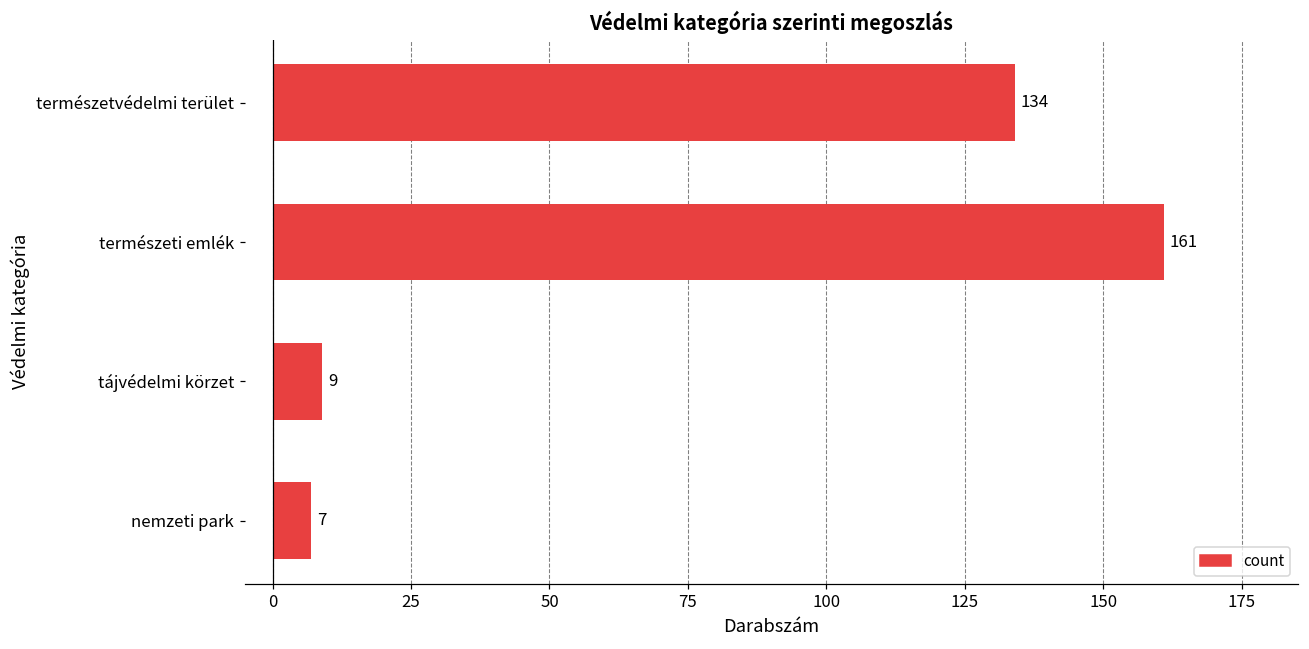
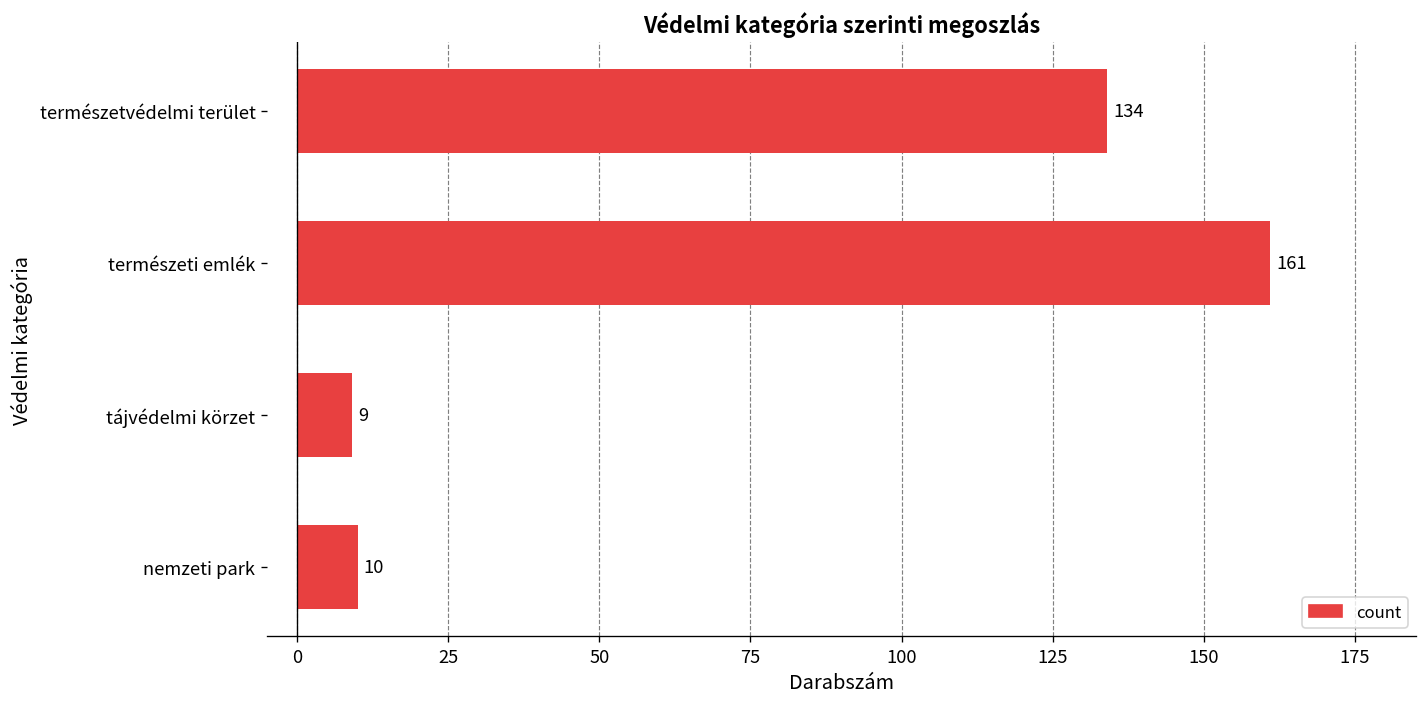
  {
    "természetvédelmi terület": 134,
    "természeti emlék": 161,
    "tájvédelmi körzet": 9,
-   "nemzeti park": 7
+   "nemzeti park": 10
  }
